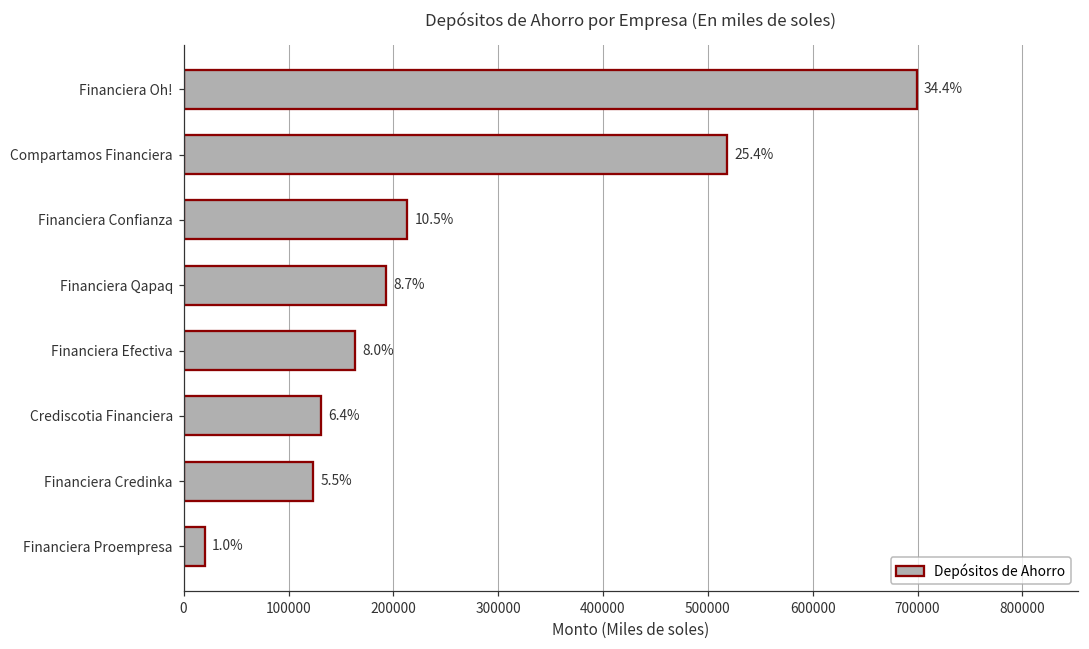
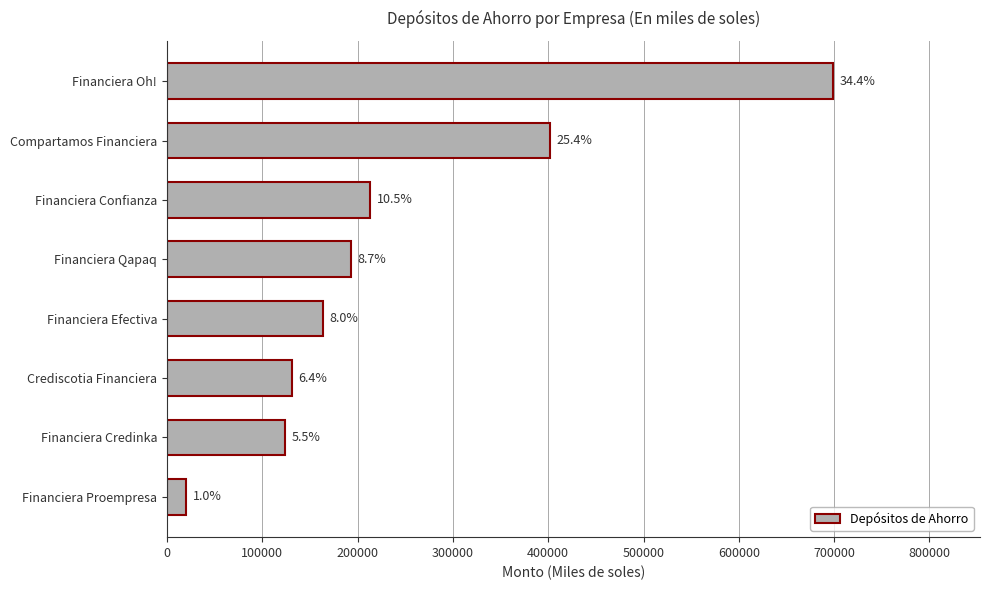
  {
-   "Compartamos Financiera": 520000
+   "Compartamos Financiera": 400000
  }
